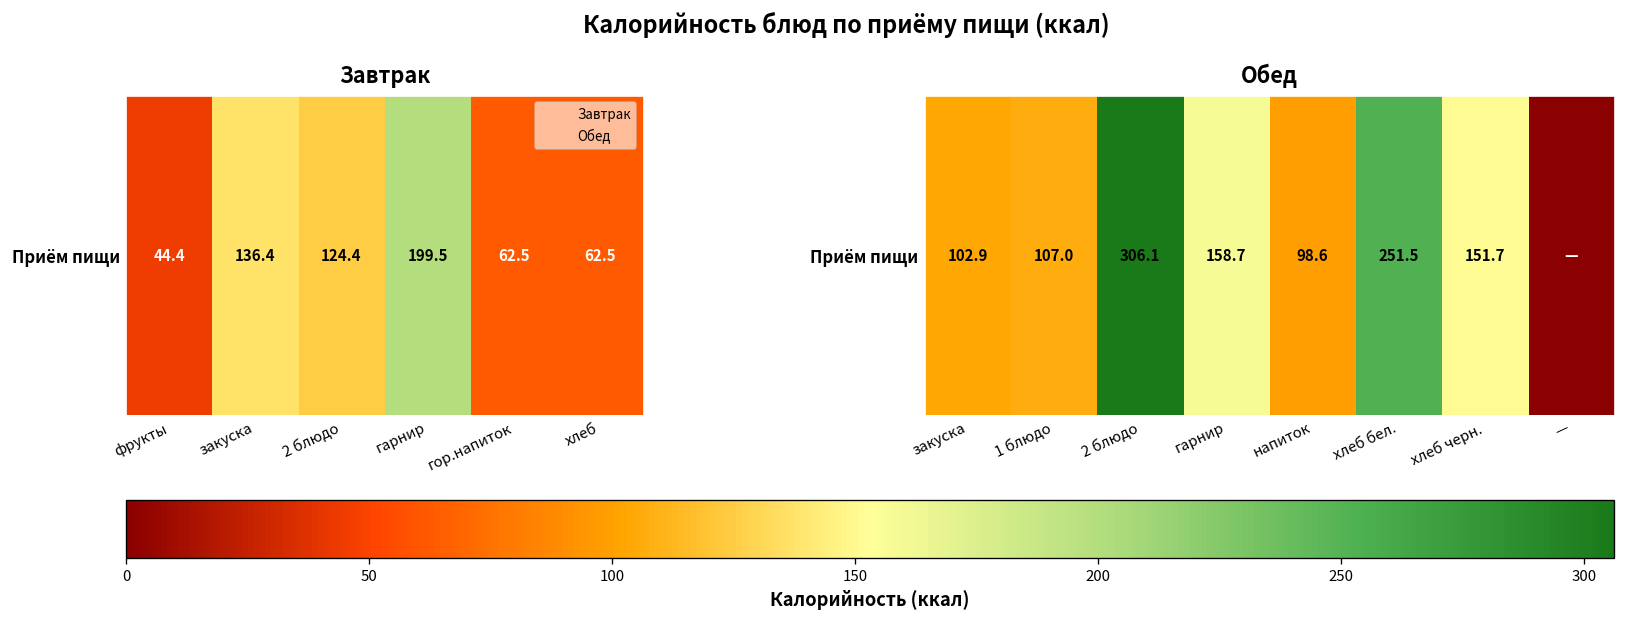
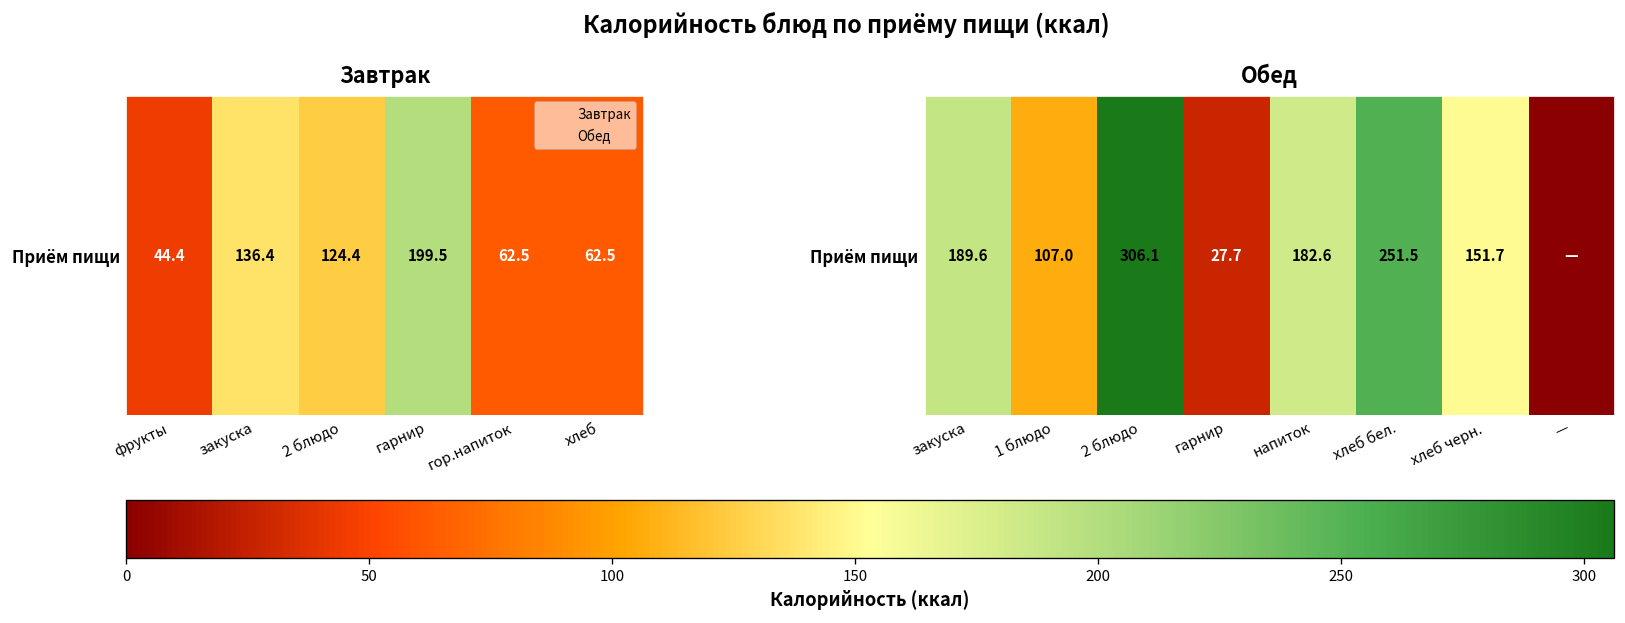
  {
    "Завтрак": {
      "Приём пищи": {
        "фрукты": 44.4,
        "закуска": 136.4,
        "2 блюдо": 124.4,
        "гарнир": 199.5,
        "гор.напиток": 62.5,
        "хлеб": 62.5
      }
    },
    "Обед": {
      "Приём пищи": {
-       "закуска": 102.9,
+       "закуска": 189.6,
        "1 блюдо": 107.0,
        "2 блюдо": 306.1,
-       "гарнир": 158.7,
-       "напиток": 98.6,
+       "гарнир": 27.7,
+       "напиток": 182.6,
        "хлеб бел.": 251.5,
        "хлеб черн.": 151.7
      }
    }
  }
